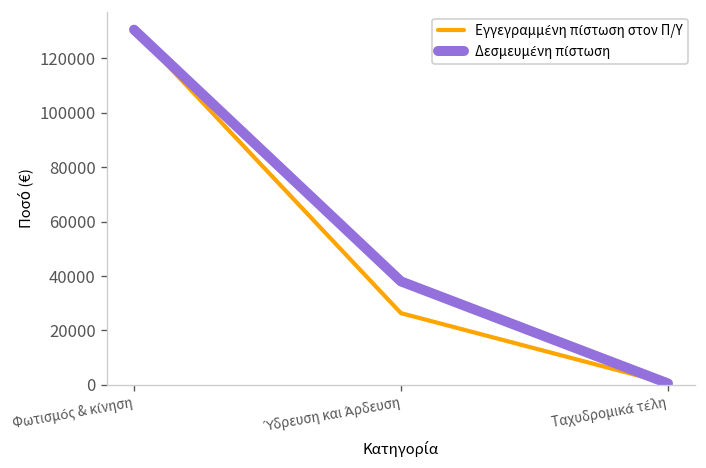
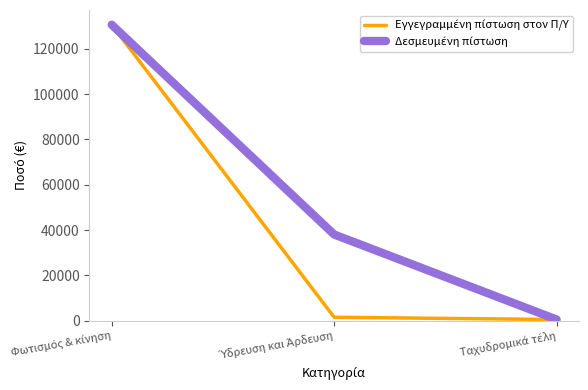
  {
    "Εγγεγραμμένη πίστωση στον Π/Υ": {
-     "Ύδρευση και Άρδευση": 26000
+     "Ύδρευση και Άρδευση": 2000
    },
    "Δεσμευμένη πίστωση": {
      "Ύδρευση και Άρδευση": 38000
    }
  }
